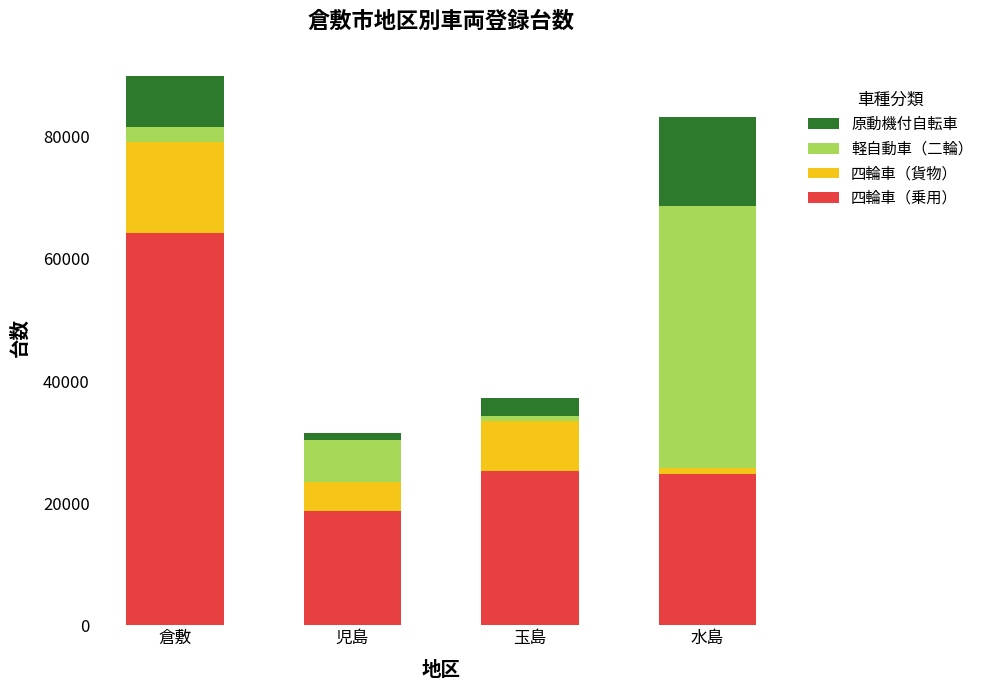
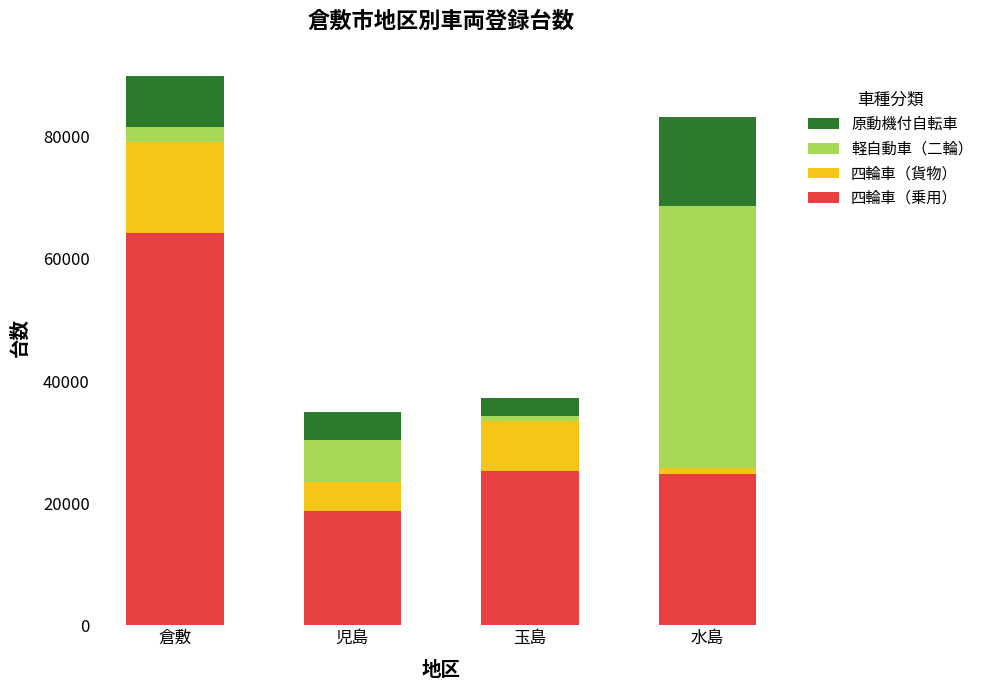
  {
    "四輪車（乗用）": {
      "倉敷": 64000,
      "児島": 19000,
      "玉島": 25000,
      "水島": 25000
    },
    "四輪車（貨物）": {
      "倉敷": 15000,
      "児島": 5000,
      "玉島": 8000,
      "水島": 1000
    },
    "軽自動車（二輪）": {
      "倉敷": 2000,
      "児島": 7000,
      "玉島": 1000,
      "水島": 43000
    },
    "原動機付自転車": {
      "倉敷": 8000,
-     "児島": 1000,
+     "児島": 4000,
      "玉島": 3000,
      "水島": 15000
    }
  }
